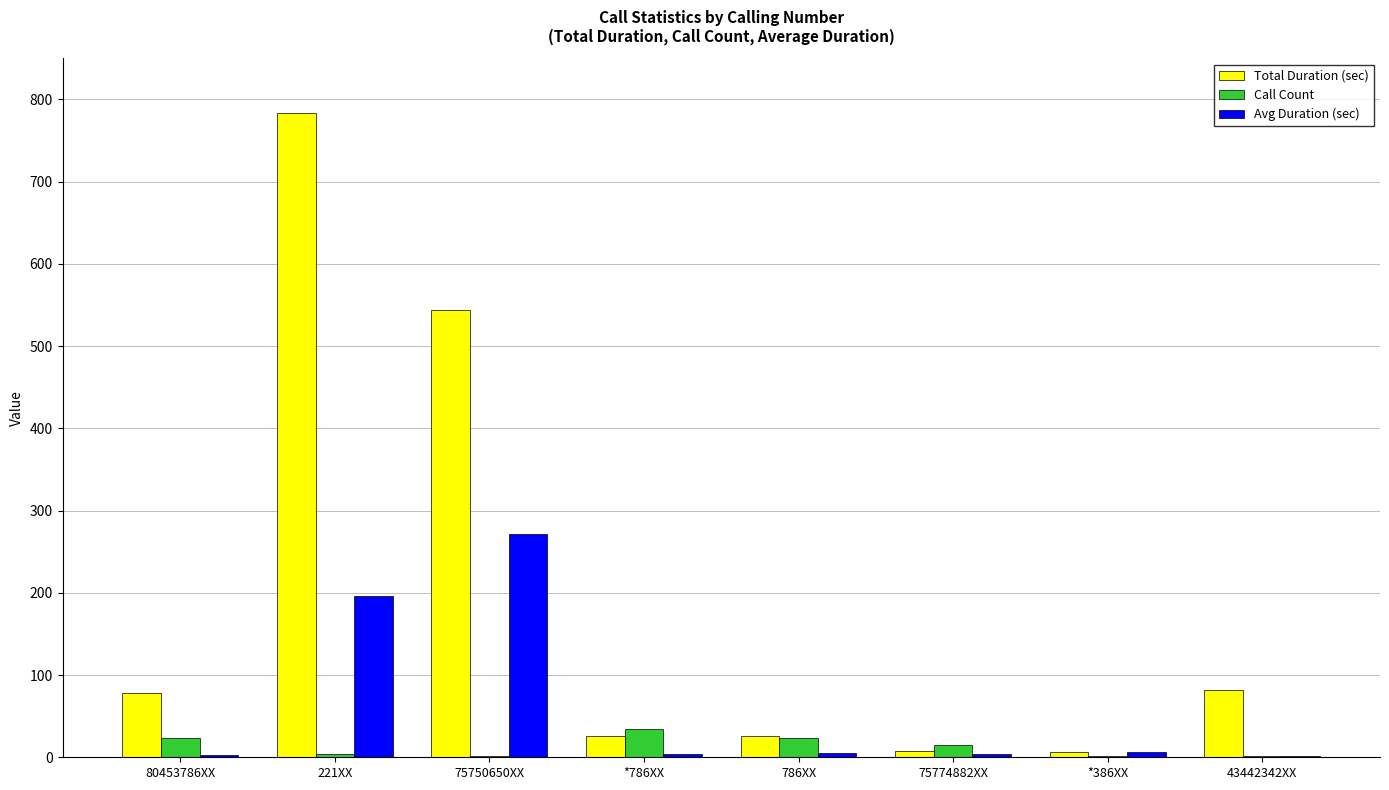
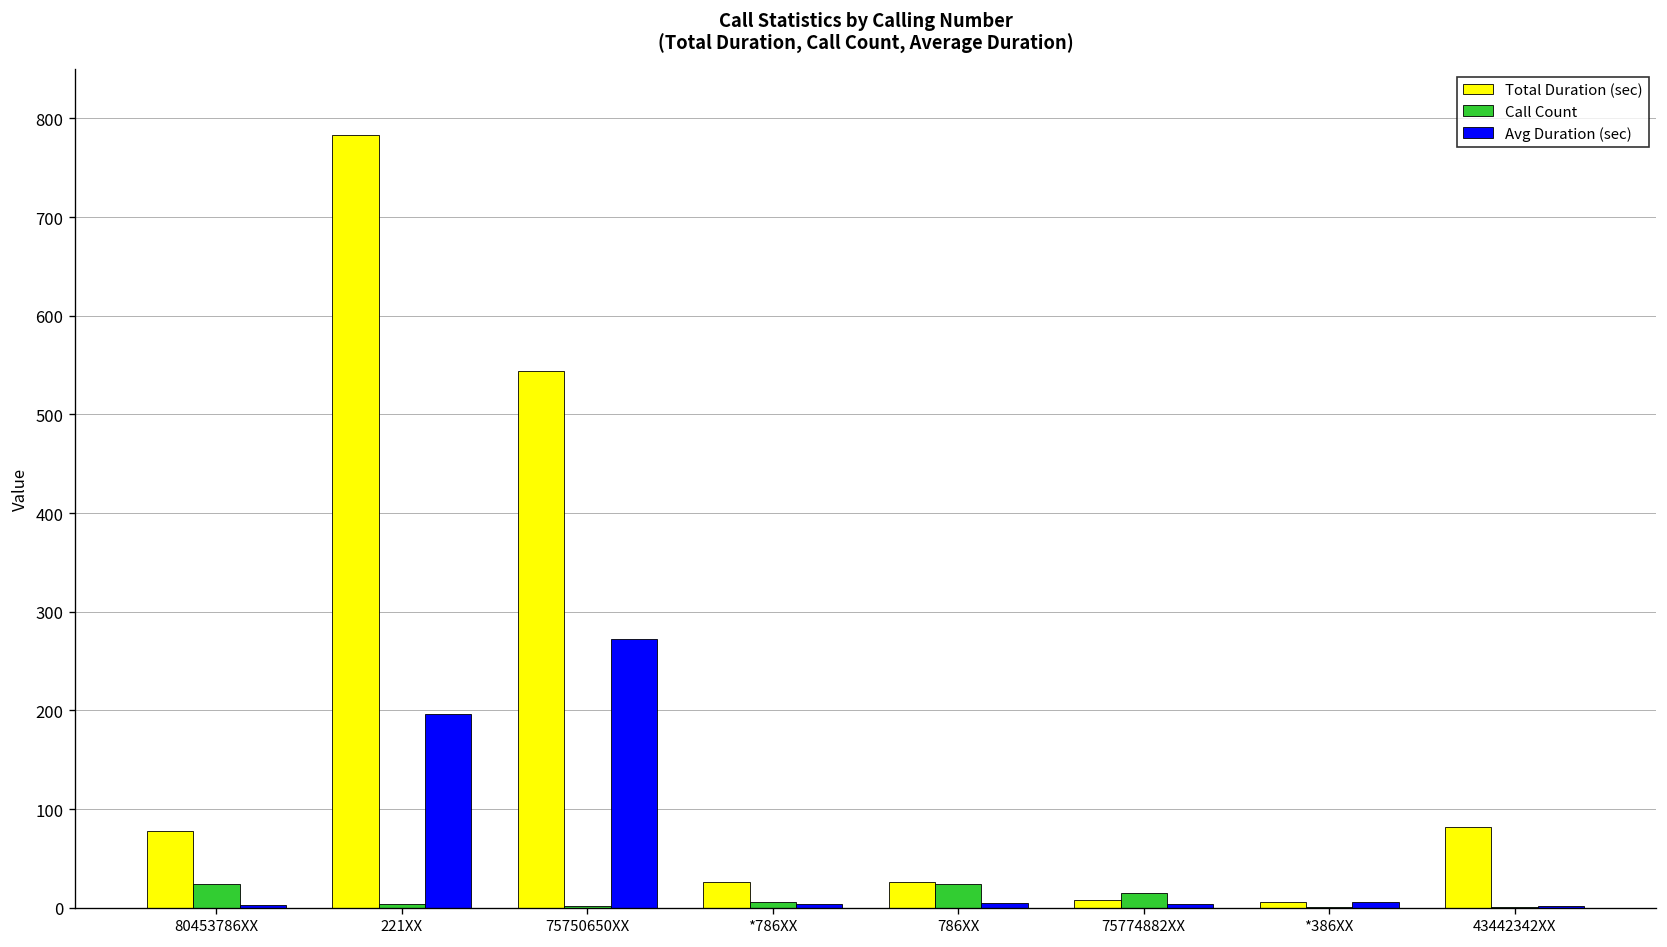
  {
    "Total Duration (sec)": {
      "80453786XX": 80,
      "221XX": 780,
      "75750650XX": 540,
      "*786XX": 30,
      "786XX": 30,
      "75774882XX": 10,
      "*386XX": 10,
      "43442342XX": 80
    },
    "Call Count": {
      "80453786XX": 20,
      "221XX": 0,
-     "*786XX": 30,
+     "*786XX": 10,
      "786XX": 20,
      "75774882XX": 20
    },
    "Avg Duration (sec)": {
      "221XX": 200,
      "75750650XX": 270,
      "*786XX": 0,
      "786XX": 10,
      "75774882XX": 0,
      "*386XX": 10
    }
  }
